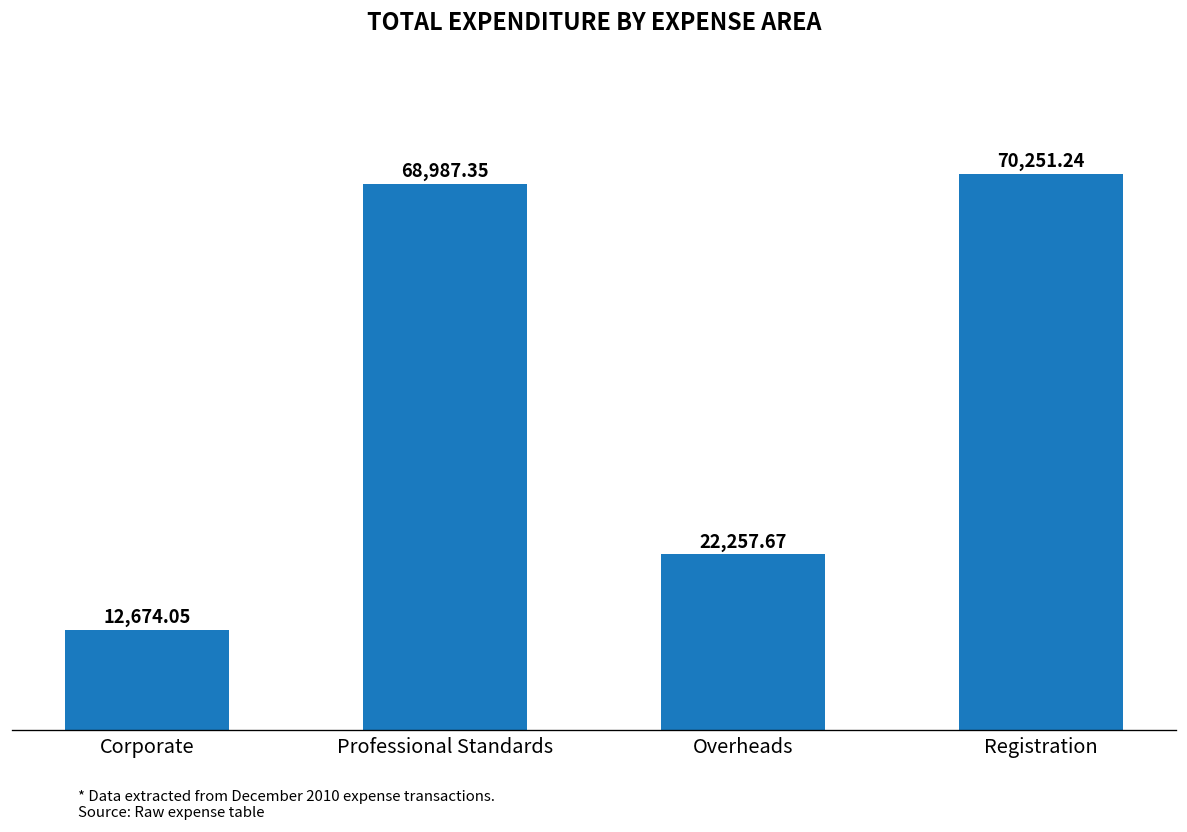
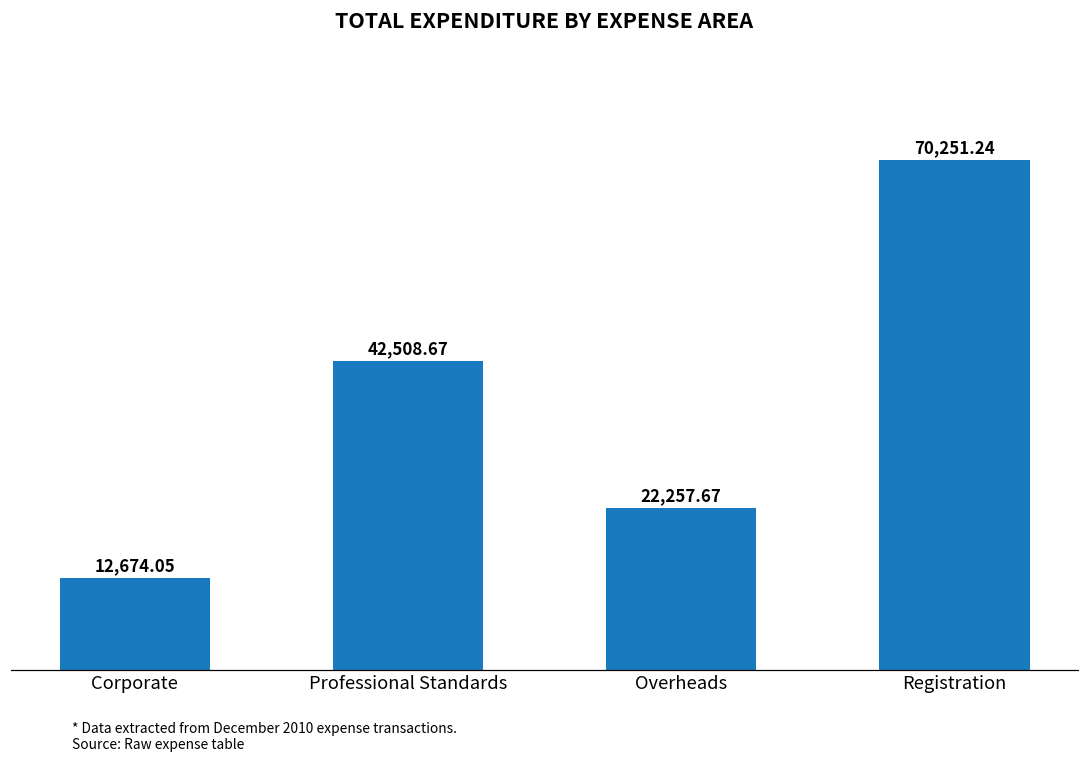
  {
    "Corporate": "12,674.05",
-   "Professional Standards": "68,987.35",
+   "Professional Standards": "42,508.67",
    "Overheads": "22,257.67",
    "Registration": "70,251.24"
  }
